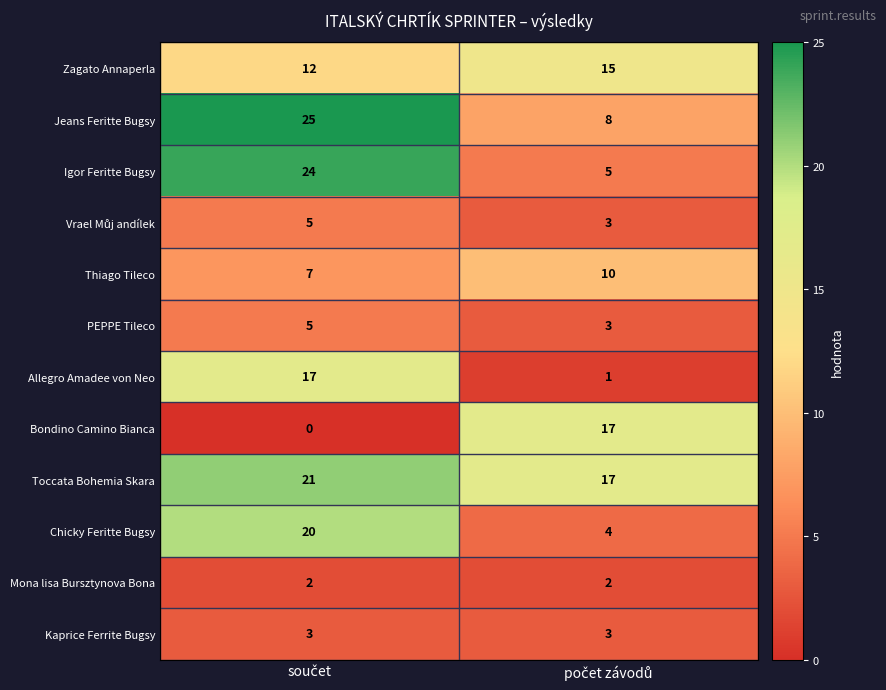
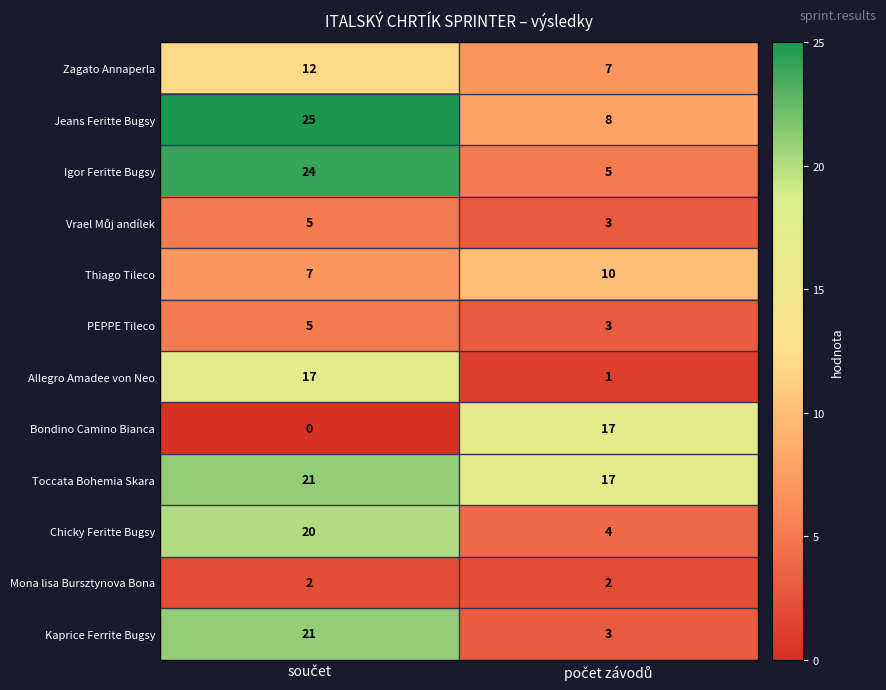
  {
    "Zagato Annaperla": {
      "součet": 12,
-     "počet závodů": 15
+     "počet závodů": 7
    },
    "Jeans Feritte Bugsy": {
      "součet": 25,
      "počet závodů": 8
    },
    "Igor Feritte Bugsy": {
      "součet": 24,
      "počet závodů": 5
    },
    "Vrael Můj andílek": {
      "součet": 5,
      "počet závodů": 3
    },
    "Thiago Tileco": {
      "součet": 7,
      "počet závodů": 10
    },
    "PEPPE Tileco": {
      "součet": 5,
      "počet závodů": 3
    },
    "Allegro Amadee von Neo": {
      "součet": 17,
      "počet závodů": 1
    },
    "Bondino Camino Bianca": {
      "součet": 0,
      "počet závodů": 17
    },
    "Toccata Bohemia Skara": {
      "součet": 21,
      "počet závodů": 17
    },
    "Chicky Feritte Bugsy": {
      "součet": 20,
      "počet závodů": 4
    },
    "Mona lisa Bursztynova Bona": {
      "součet": 2,
      "počet závodů": 2
    },
    "Kaprice Ferrite Bugsy": {
-     "součet": 3,
+     "součet": 21,
      "počet závodů": 3
    }
  }
